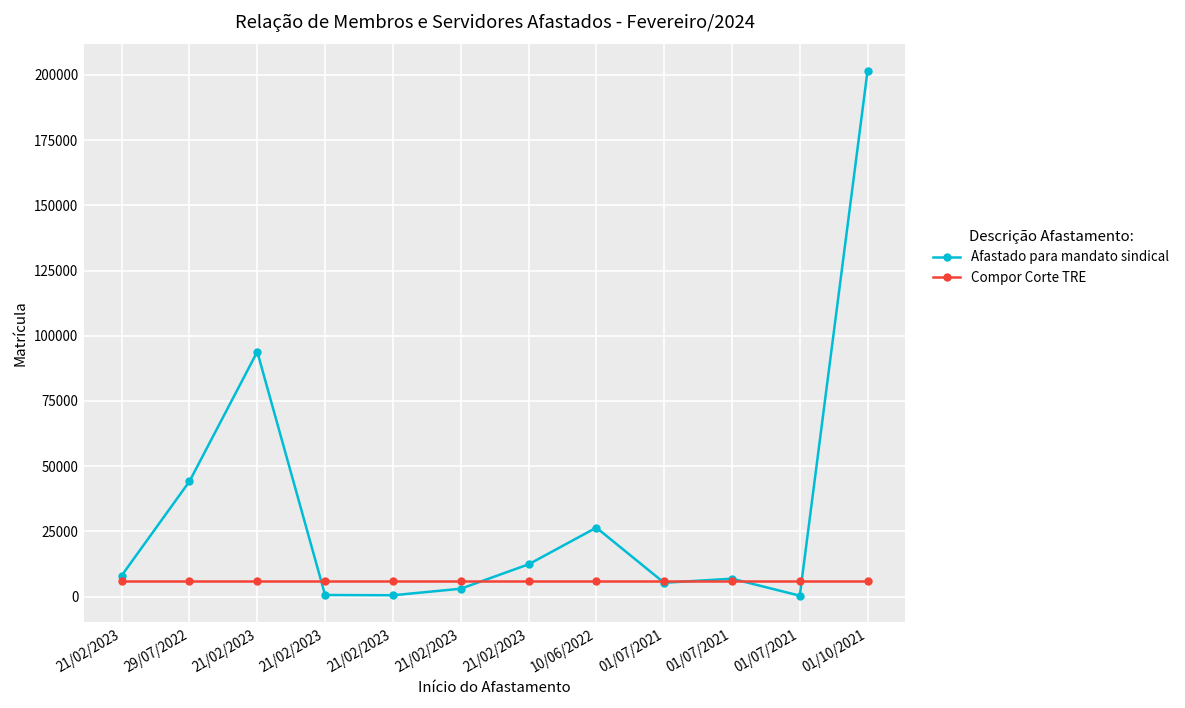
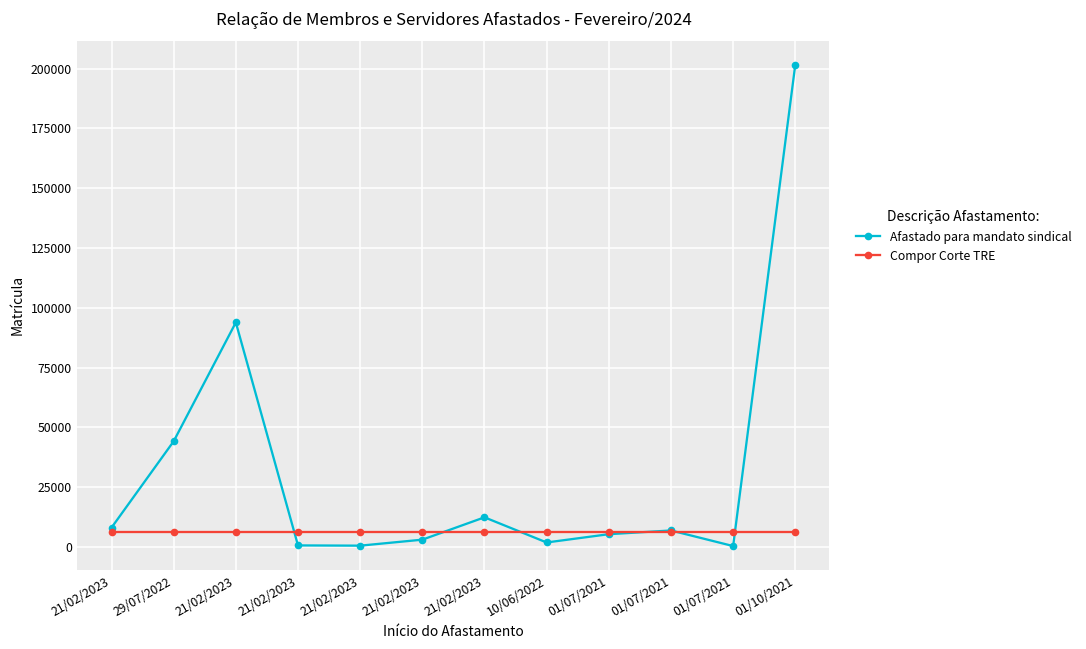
  {
    "Afastado para mandato sindical": {
      "29/07/2022": 44000,
-     "10/06/2022": 26000,
+     "10/06/2022": 2000,
      "01/10/2021": 202000
    },
    "Compor Corte TRE": {
      "29/07/2022": 6000,
      "10/06/2022": 6000,
      "01/10/2021": 6000
    }
  }
